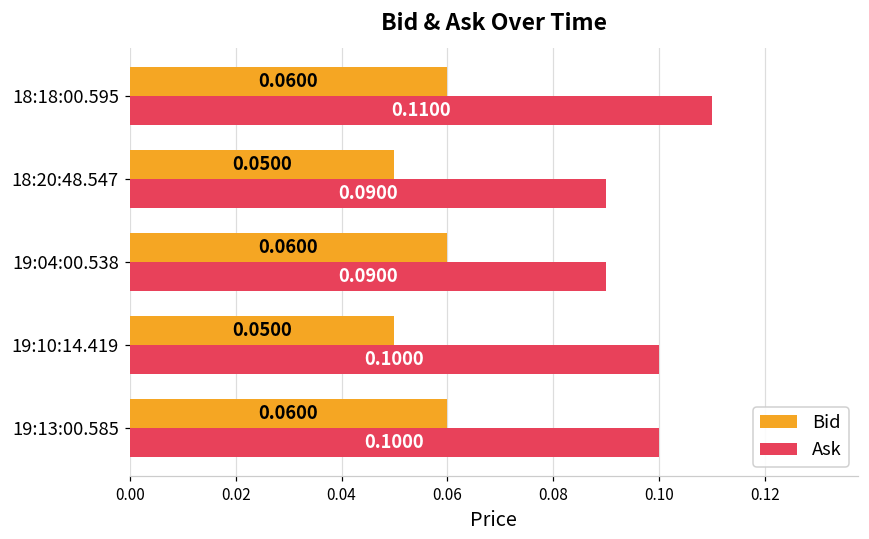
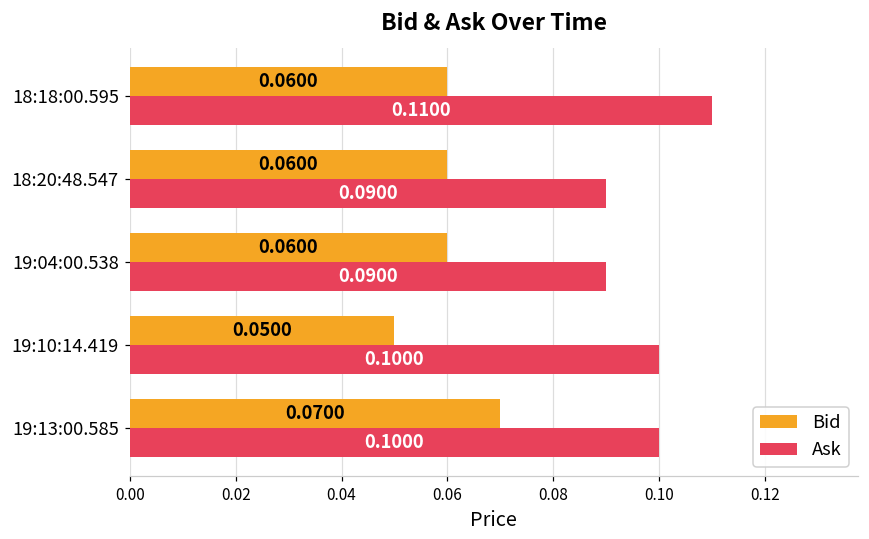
  {
    "Bid": {
      "18:18:00.595": 0.0600,
-     "18:20:48.547": 0.0500,
+     "18:20:48.547": 0.0600,
      "19:04:00.538": 0.0600,
      "19:10:14.419": 0.0500,
-     "19:13:00.585": 0.0600
+     "19:13:00.585": 0.0700
    },
    "Ask": {
      "18:18:00.595": 0.1100,
      "18:20:48.547": 0.0900,
      "19:04:00.538": 0.0900,
      "19:10:14.419": 0.1000,
      "19:13:00.585": 0.1000
    }
  }
